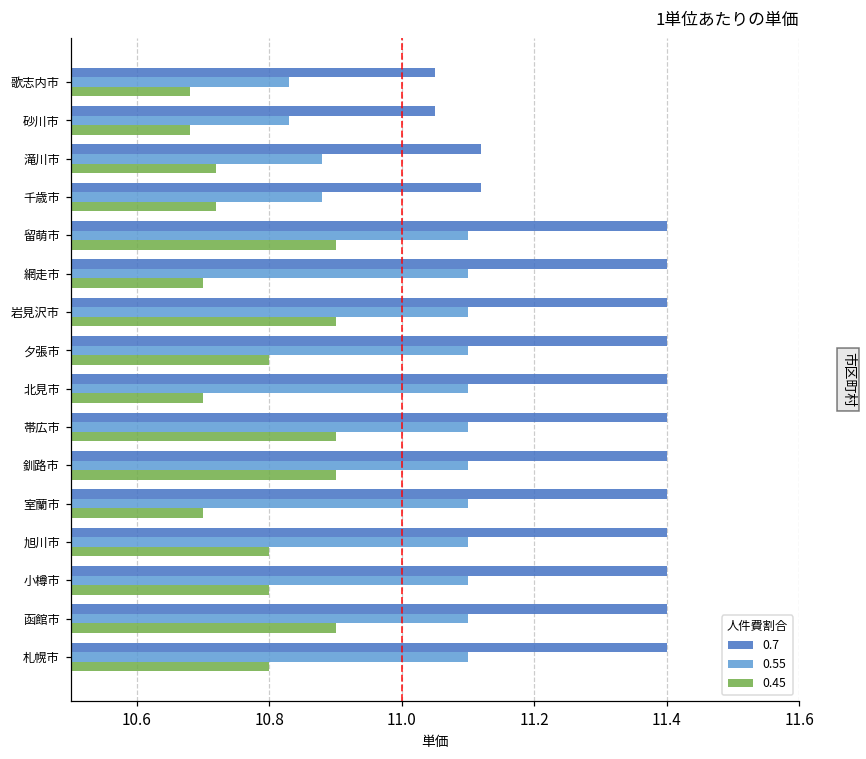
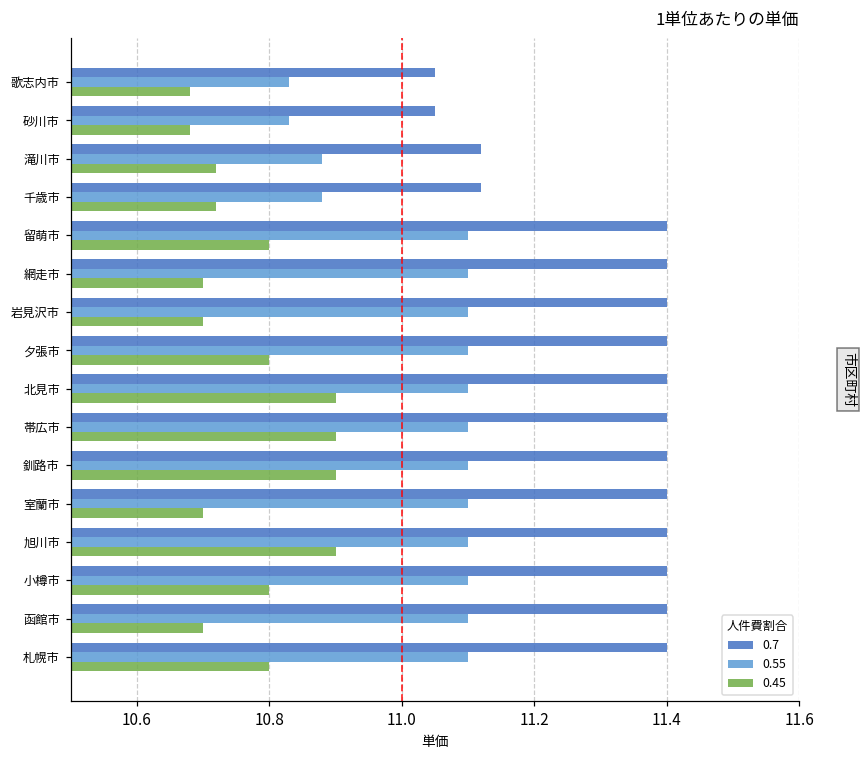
  {
    "0.45": {
      "歌志内市": 10.68,
      "砂川市": 10.68,
      "滝川市": 10.72,
      "千歳市": 10.72,
-     "留萌市": 10.9,
+     "留萌市": 10.8,
      "網走市": 10.7,
-     "岩見沢市": 10.9,
+     "岩見沢市": 10.7,
      "夕張市": 10.8,
-     "北見市": 10.7,
+     "北見市": 10.9,
      "帯広市": 10.9,
      "釧路市": 10.9,
      "室蘭市": 10.7,
-     "旭川市": 10.8,
+     "旭川市": 10.9,
      "小樽市": 10.8,
-     "函館市": 10.9,
+     "函館市": 10.7,
      "札幌市": 10.8
    }
  }
